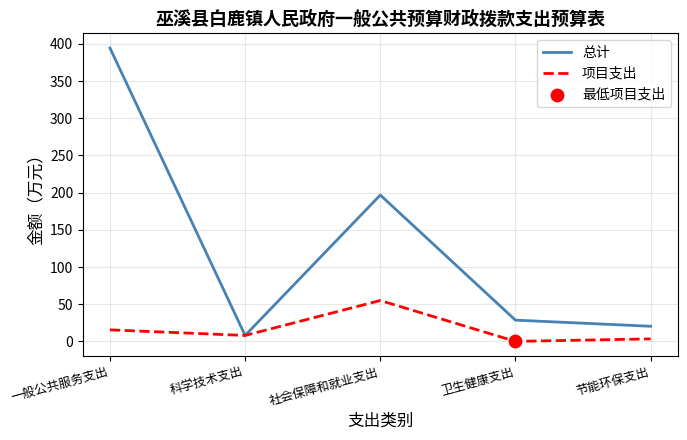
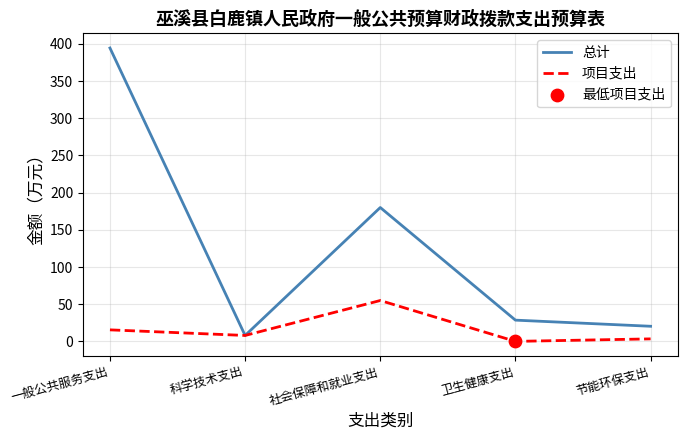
  {
    "总计": {
      "一般公共服务支出": 390,
-     "社会保障和就业支出": 200,
+     "社会保障和就业支出": 180,
      "卫生健康支出": 30,
      "节能环保支出": 20
    }
  }
